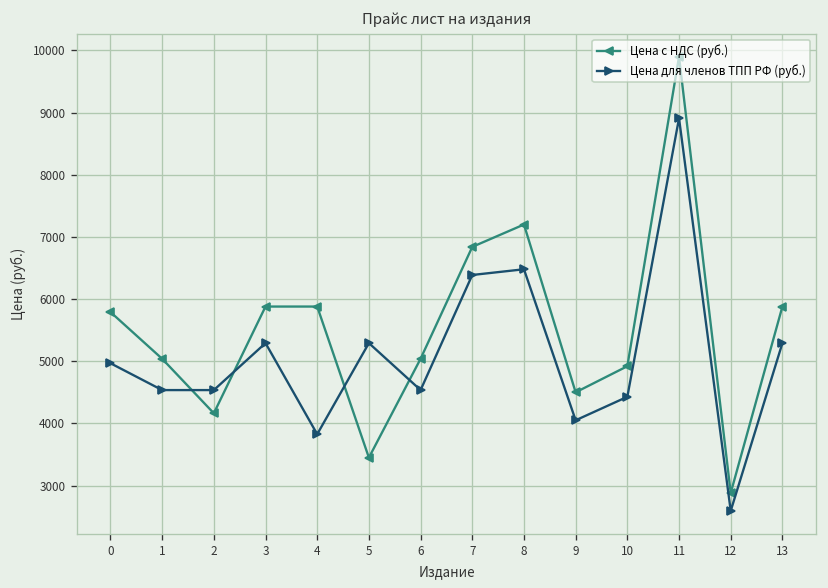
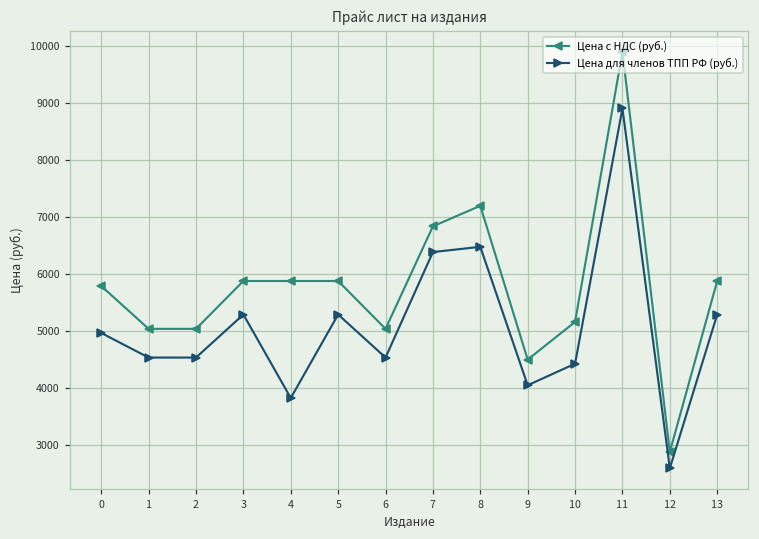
  {
    "Цена с НДС (руб.)": {
      "0": 5800,
      "1": 5000,
-     "2": 4200,
+     "2": 5000,
      "3": 5900,
      "4": 5900,
-     "5": 3400,
+     "5": 5900,
      "6": 5000,
      "7": 6800,
      "8": 7200,
      "9": 4500,
-     "10": 4900,
+     "10": 5200,
      "12": 2900,
      "13": 5900
    },
    "Цена для членов ТПП РФ (руб.)": {
      "0": 5000,
      "1": 4500,
      "2": 4500,
      "3": 5300,
      "4": 3800,
      "5": 5300,
      "6": 4500,
      "7": 6400,
      "8": 6500,
      "9": 4100,
      "10": 4400,
      "11": 8900,
      "12": 2600,
      "13": 5300
    }
  }
